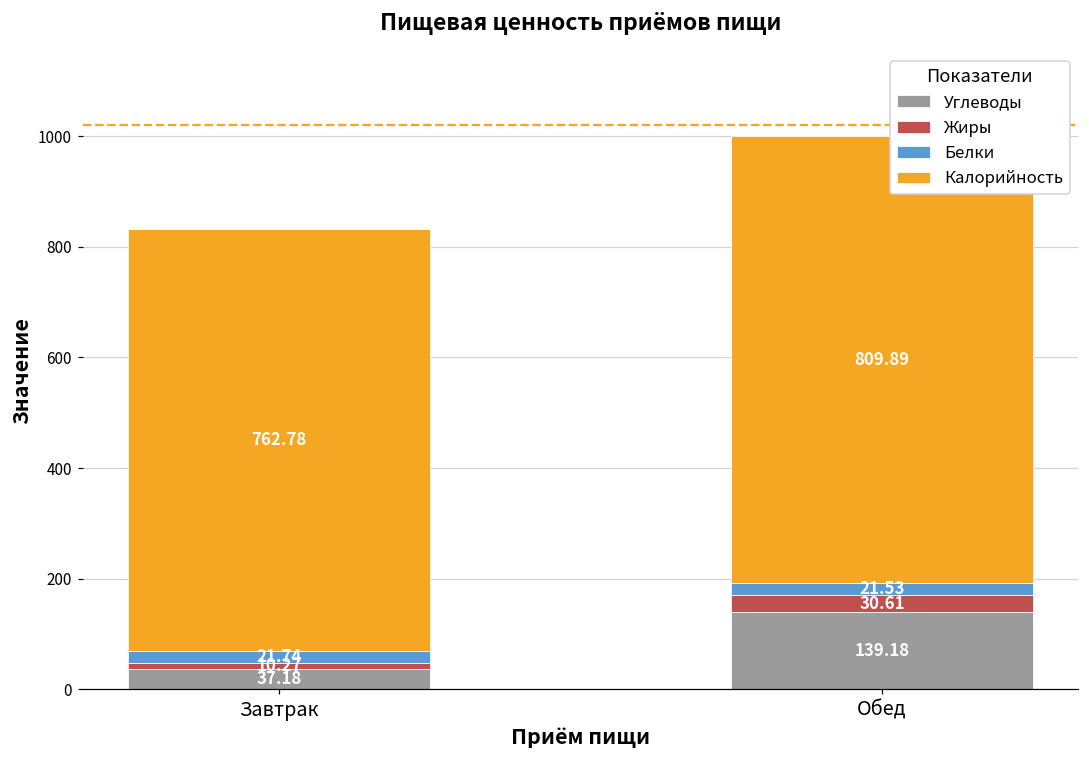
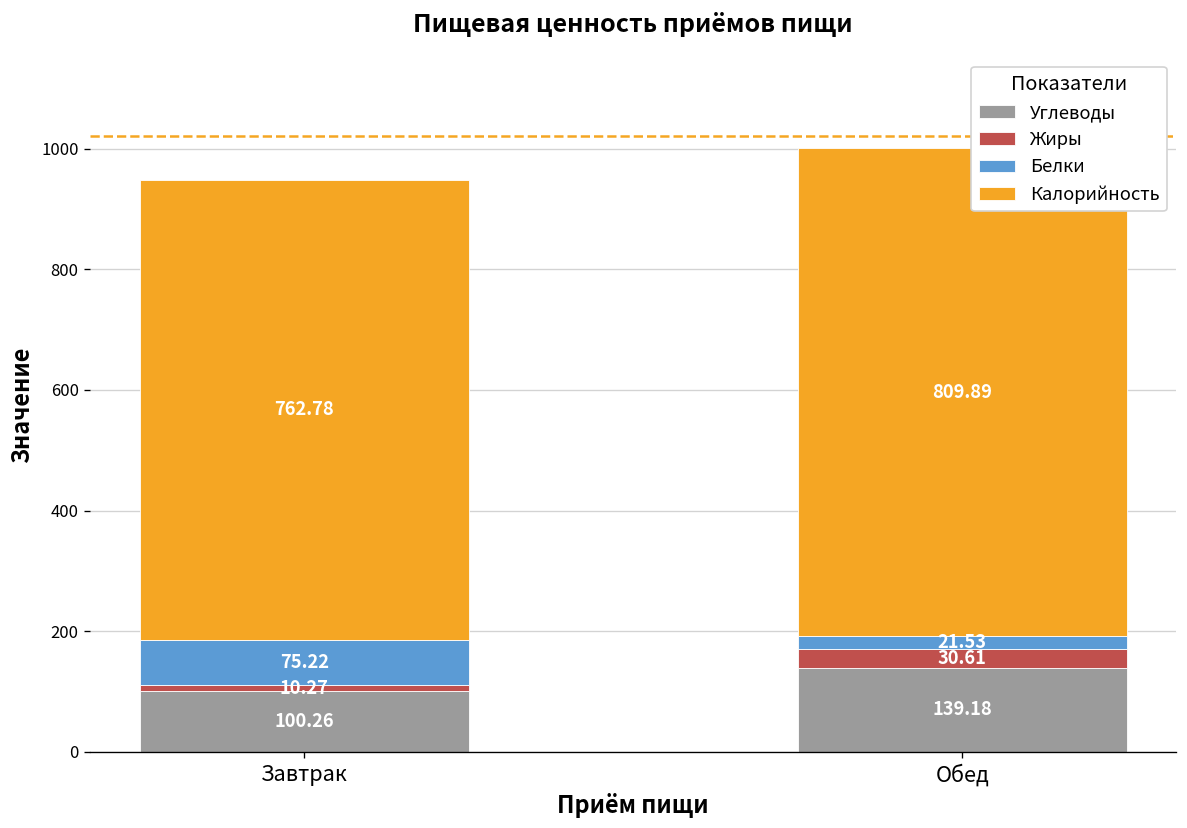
  {
    "Углеводы": {
-     "Завтрак": 37.18,
+     "Завтрак": 100.26,
      "Обед": 139.18
    },
    "Белки": {
-     "Завтрак": 21.74
+     "Завтрак": 75.22
    },
    "Калорийность": {
      "Завтрак": 762.78,
      "Обед": 809.89
    }
  }
